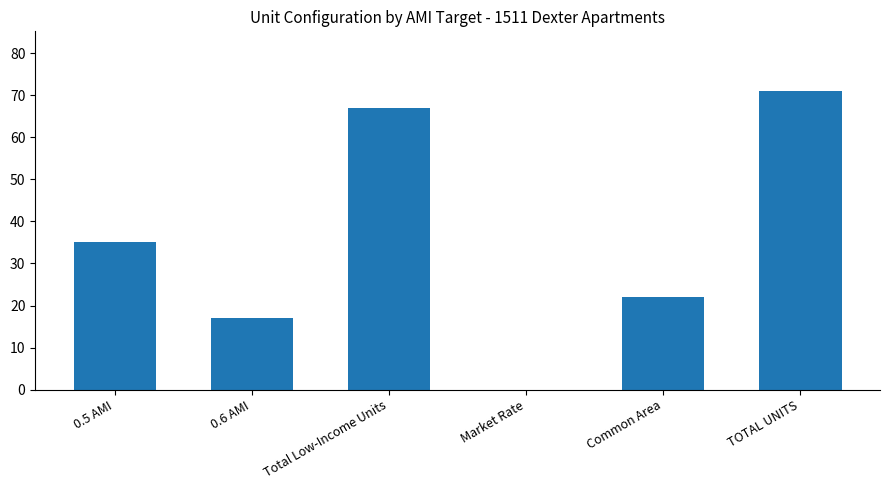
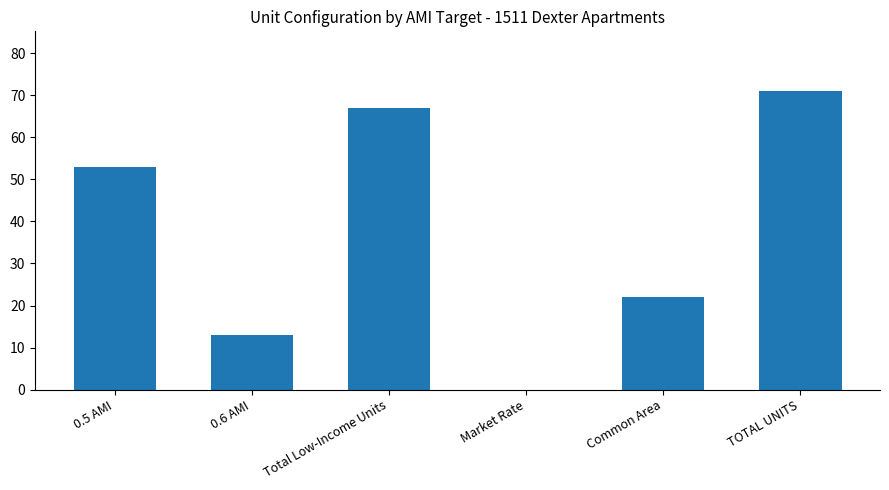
  {
-   "0.5 AMI": 35,
-   "0.6 AMI": 17,
+   "0.5 AMI": 53,
+   "0.6 AMI": 13,
    "Total Low-Income Units": 67,
    "Market Rate": 0,
    "Common Area": 22,
    "TOTAL UNITS": 71
  }
